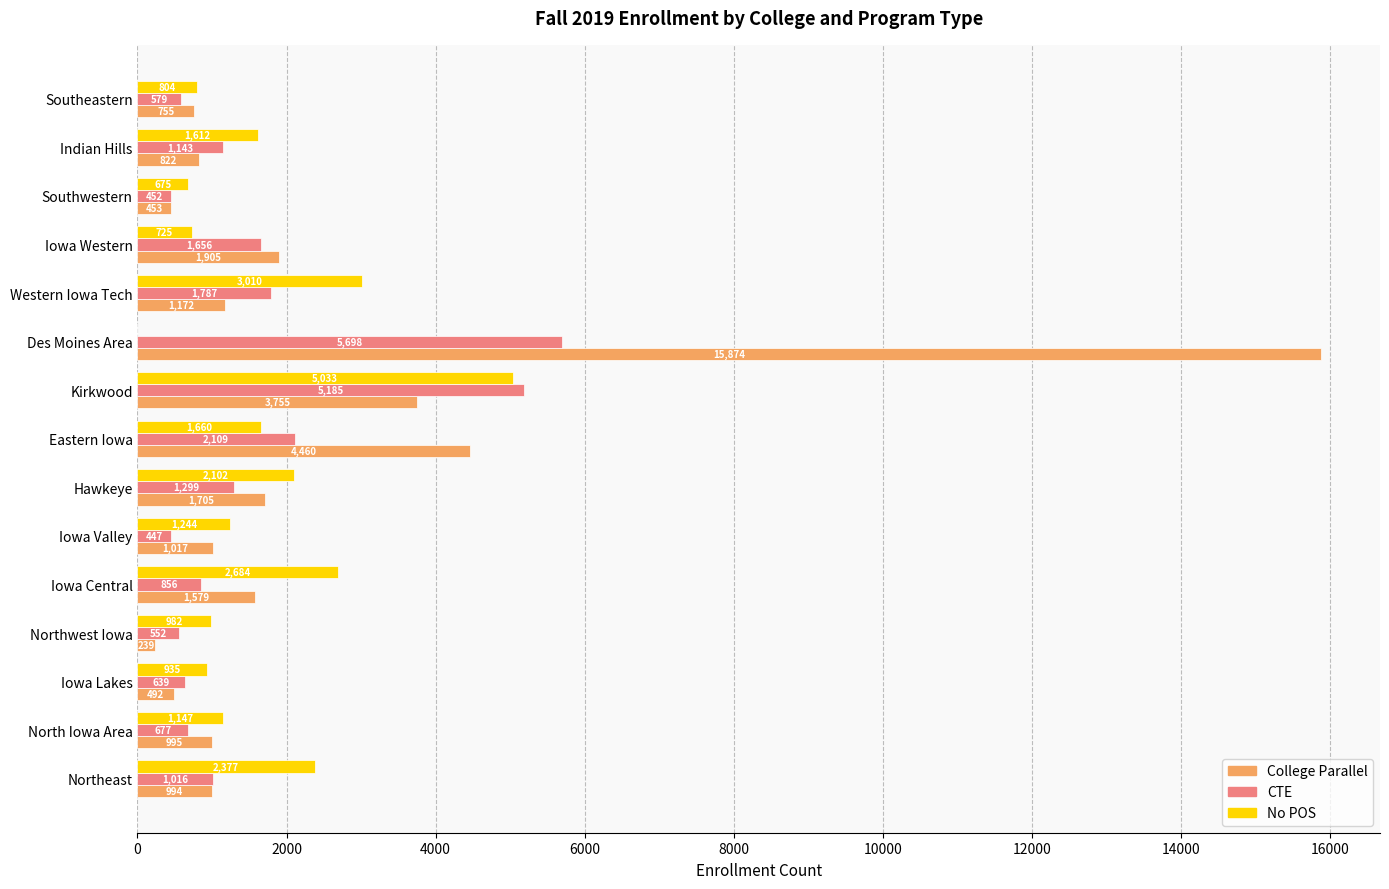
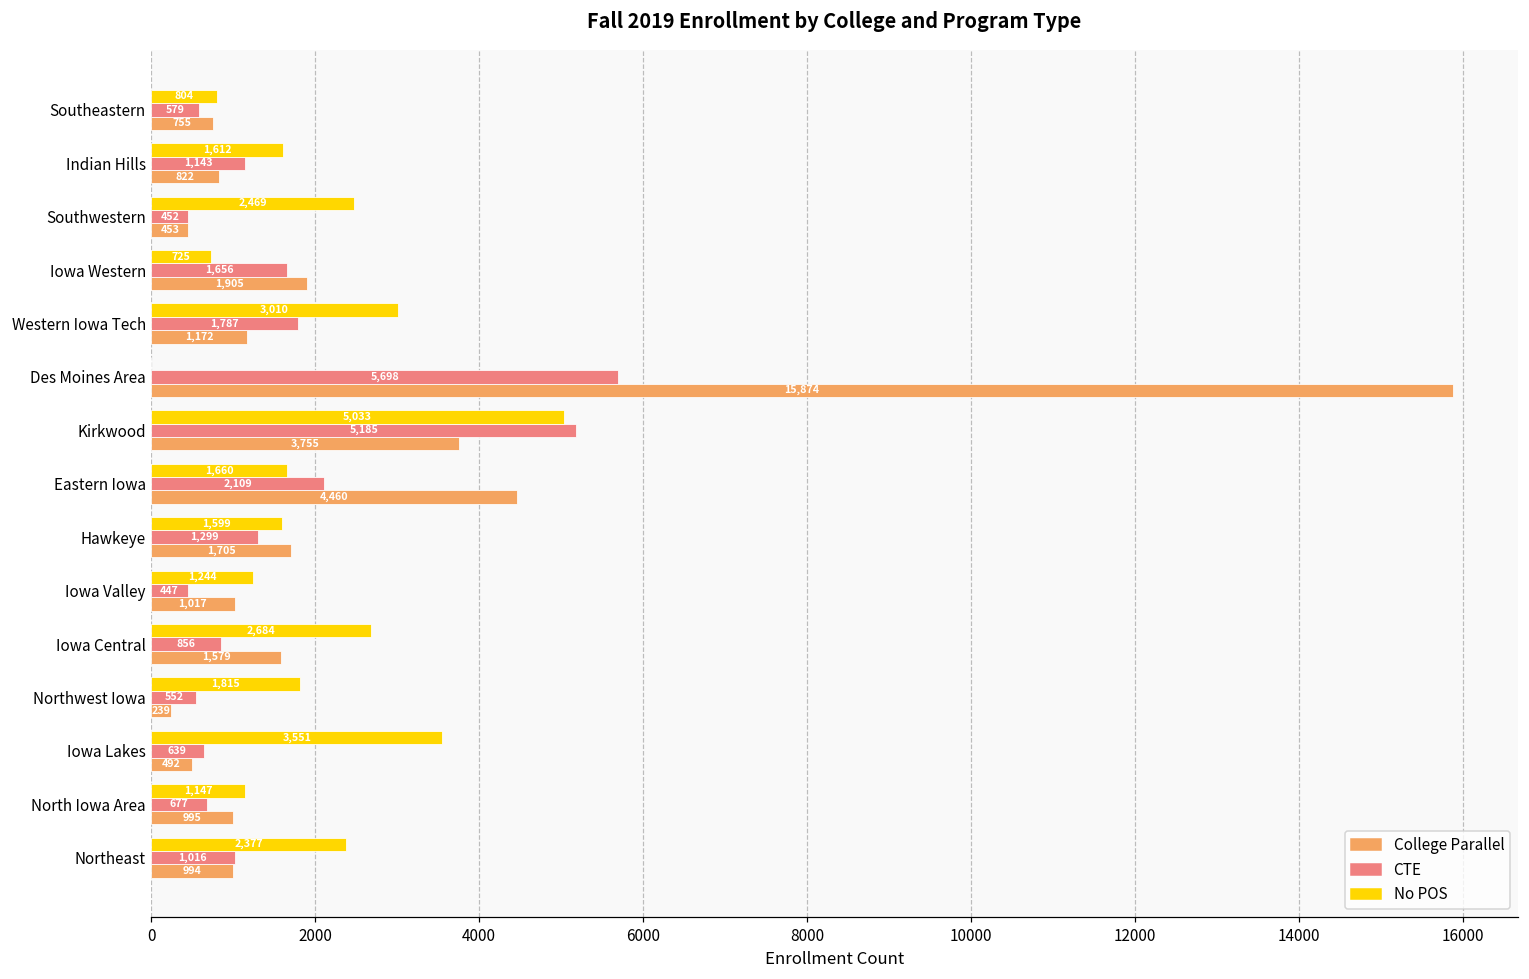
  {
    "No POS": {
      "Southeastern": "804",
      "Indian Hills": "1,612",
-     "Southwestern": "675",
+     "Southwestern": "2,469",
      "Iowa Western": "725",
      "Western Iowa Tech": "3,010",
      "Kirkwood": "5,033",
      "Eastern Iowa": "1,660",
-     "Hawkeye": "2,102",
+     "Hawkeye": "1,599",
      "Iowa Valley": "1,244",
      "Iowa Central": "2,684",
-     "Northwest Iowa": "982",
-     "Iowa Lakes": "935",
+     "Northwest Iowa": "1,815",
+     "Iowa Lakes": "3,551",
      "North Iowa Area": "1,147",
      "Northeast": "2,377"
    }
  }
